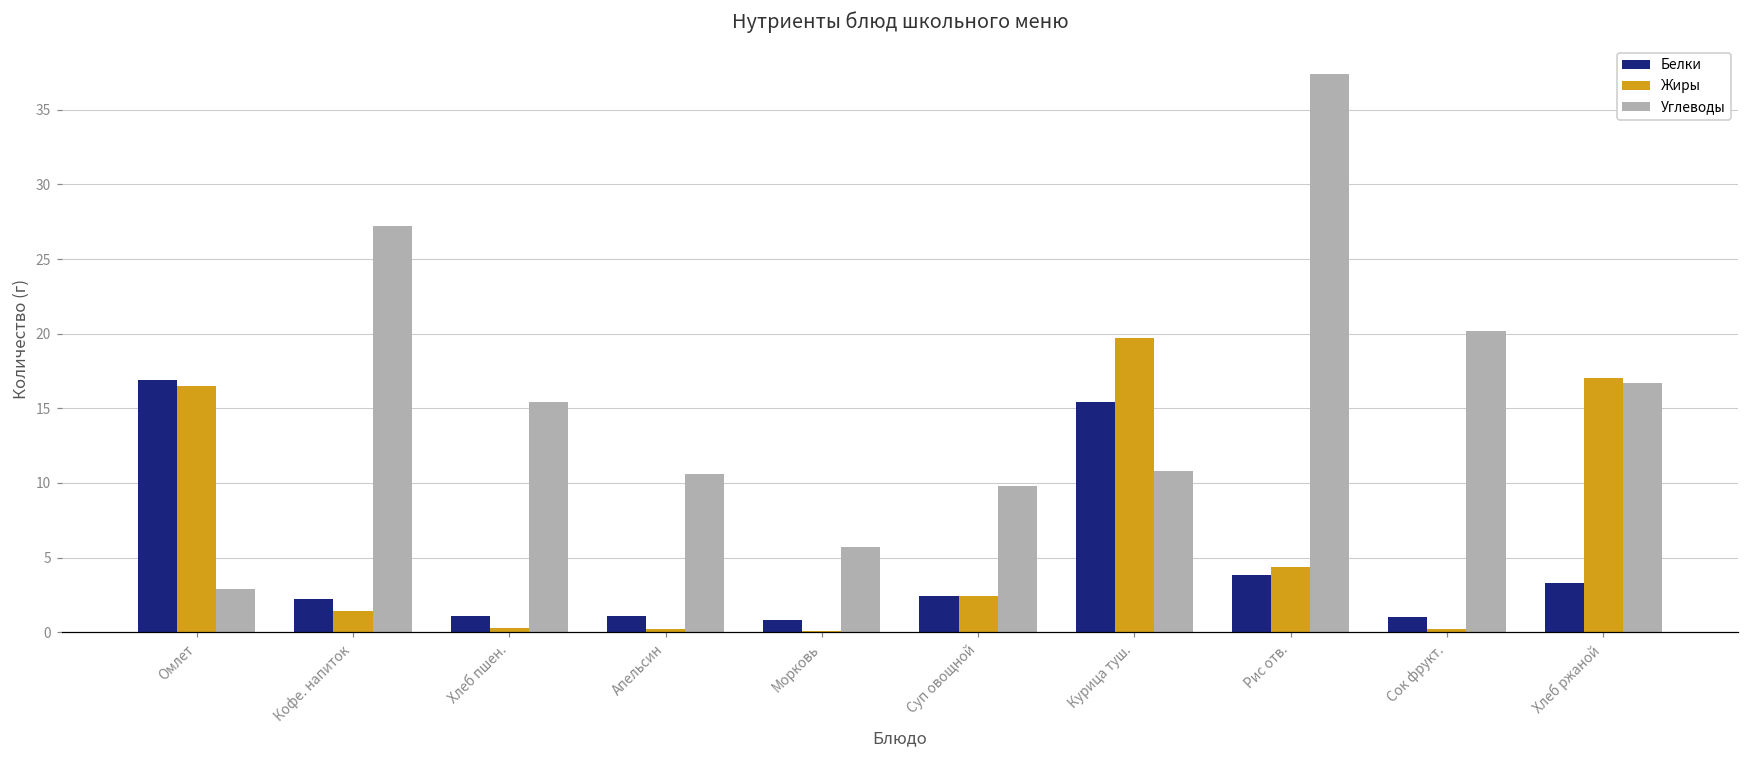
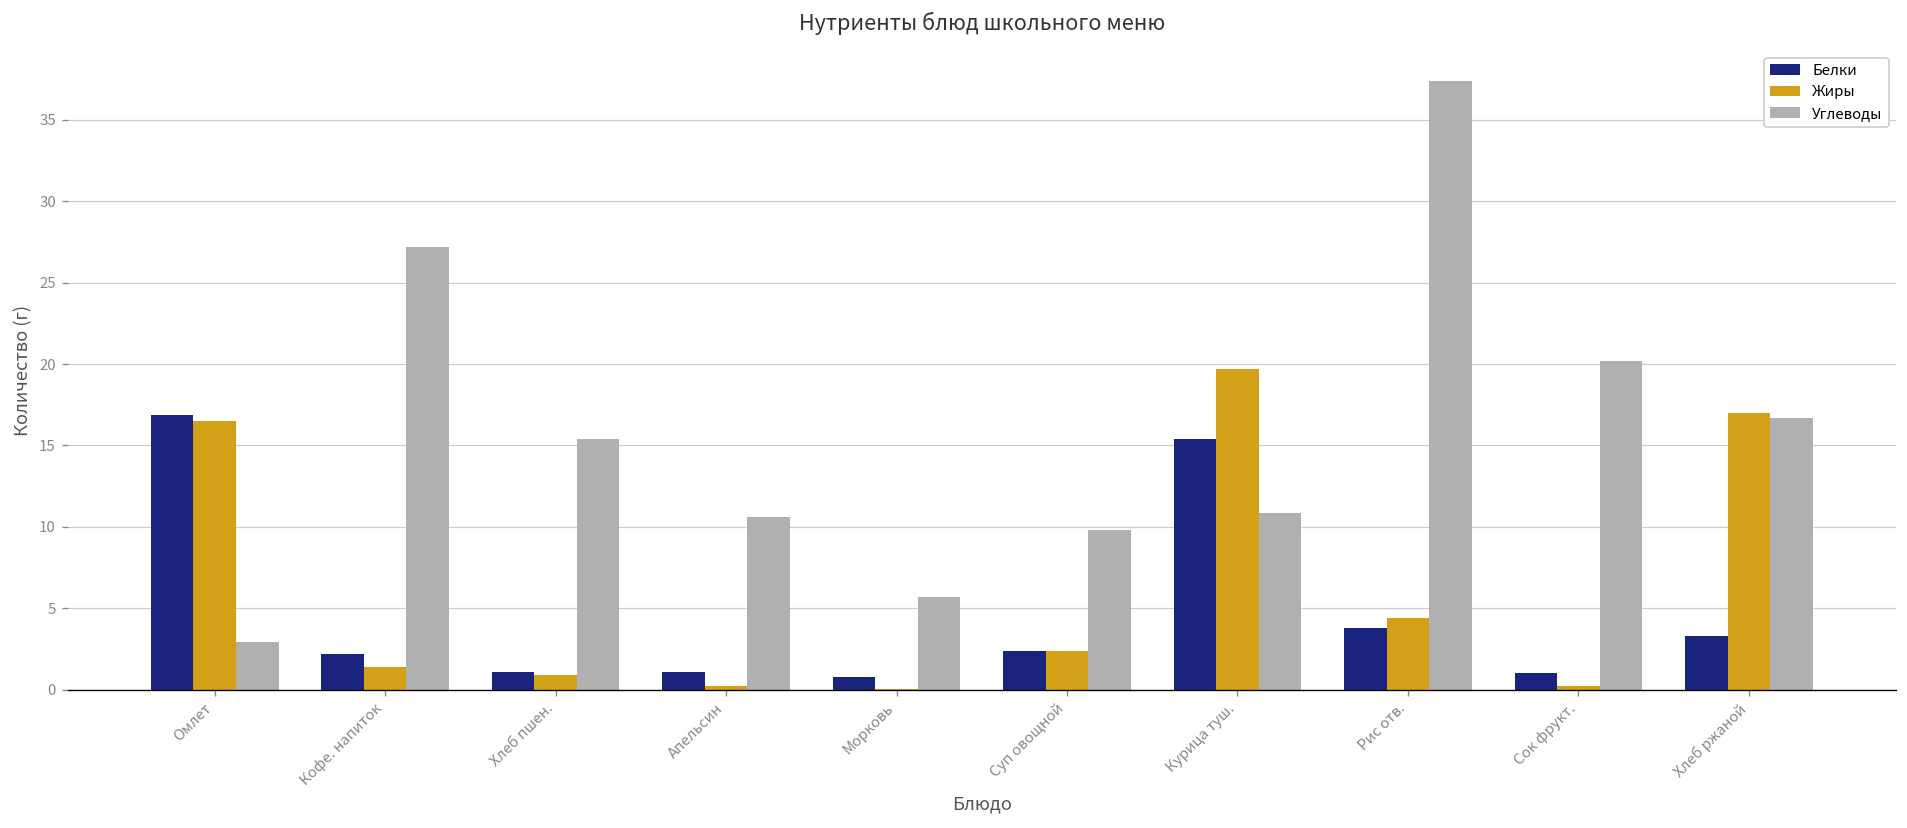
  {
    "Белки": {
      "Омлет": 16.9,
      "Кофе. напиток": 2.2,
      "Хлеб пшен.": 1.1,
      "Апельсин": 1.1,
      "Морковь": 0.8,
      "Суп овощной": 2.4,
      "Курица туш.": 15.4,
      "Рис отв.": 3.8,
      "Сок фрукт.": 1.0,
      "Хлеб ржаной": 3.3
    },
    "Жиры": {
      "Омлет": 16.5,
      "Кофе. напиток": 1.4,
-     "Хлеб пшен.": 0.3,
+     "Хлеб пшен.": 0.9,
      "Апельсин": 0.2,
      "Суп овощной": 2.4,
      "Курица туш.": 19.7,
      "Рис отв.": 4.4,
      "Сок фрукт.": 0.2,
      "Хлеб ржаной": 17.0
    },
    "Углеводы": {
      "Омлет": 2.9,
      "Кофе. напиток": 27.2,
      "Хлеб пшен.": 15.4,
      "Апельсин": 10.6,
      "Морковь": 5.7,
      "Суп овощной": 9.8,
      "Курица туш.": 10.8,
      "Рис отв.": 37.4,
      "Сок фрукт.": 20.2,
      "Хлеб ржаной": 16.7
    }
  }
